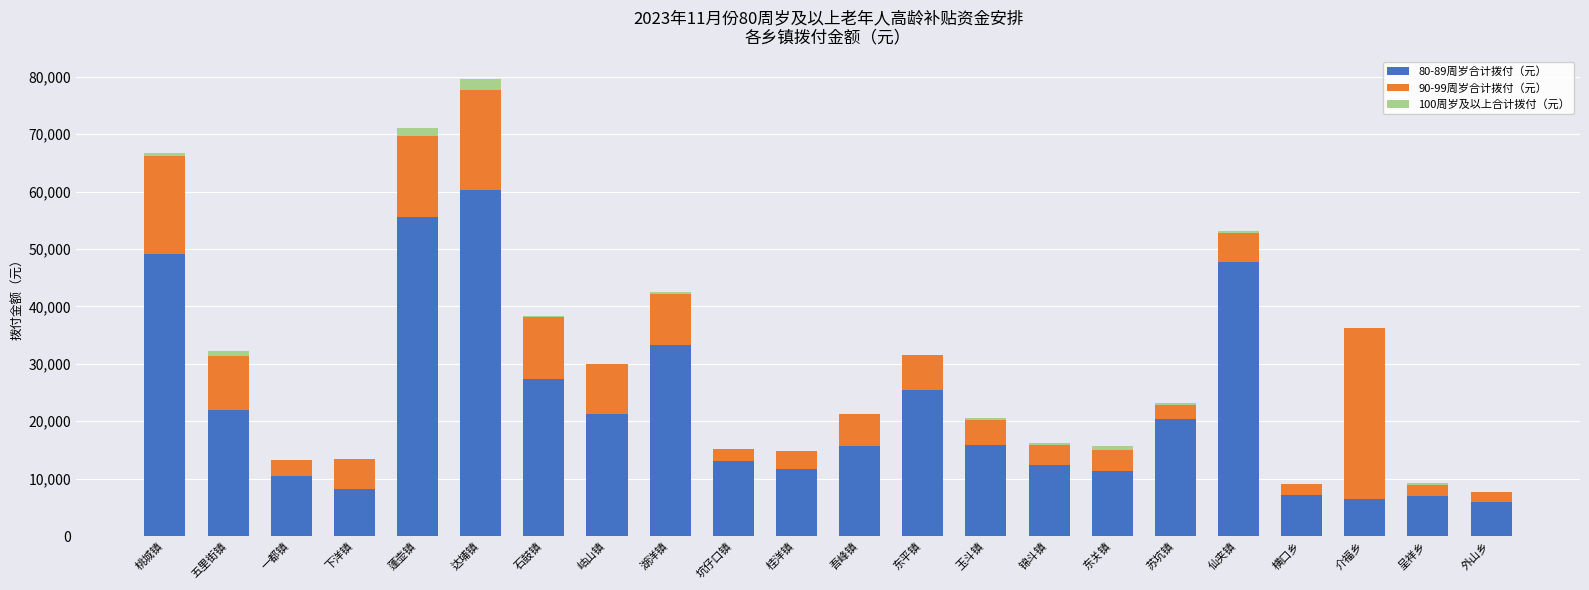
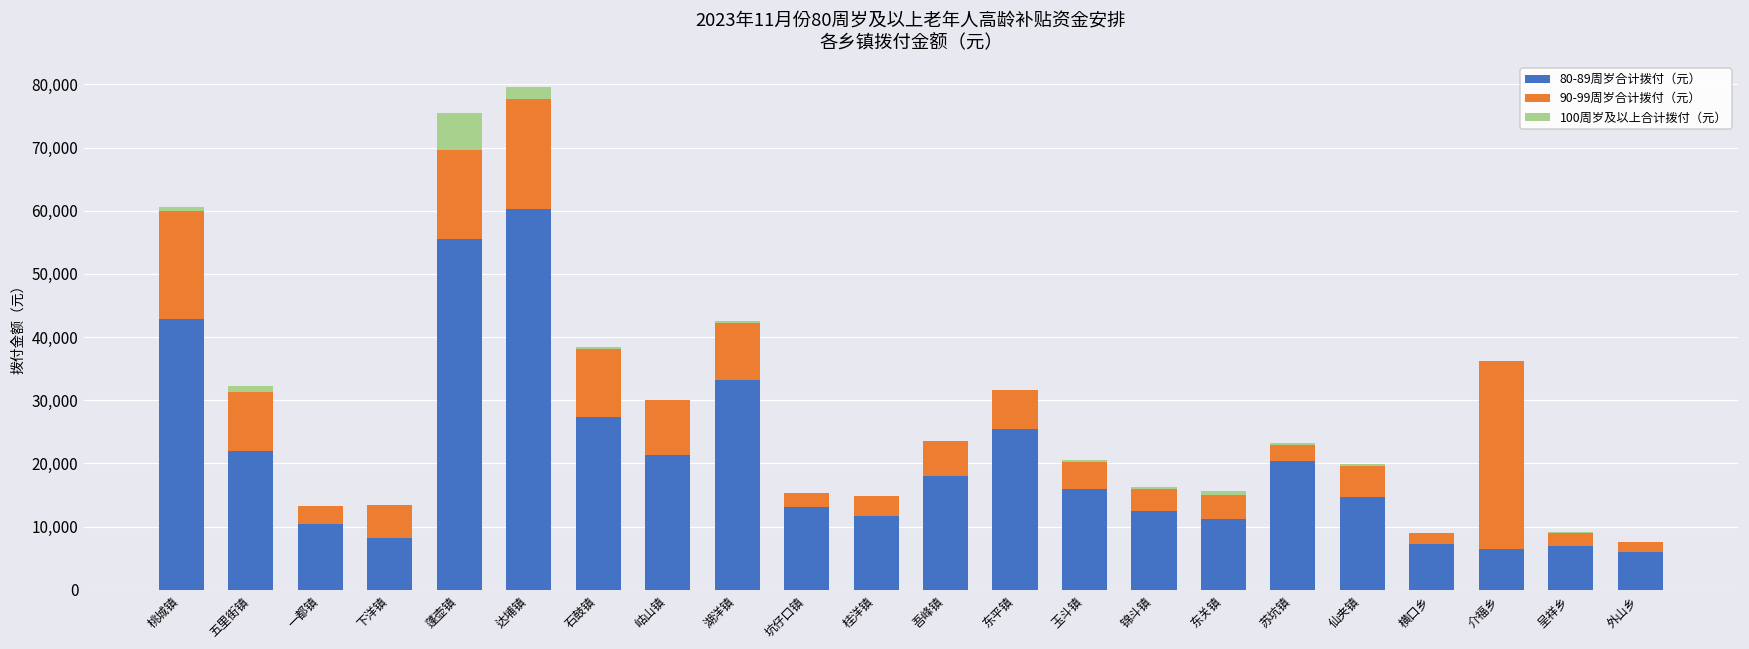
  {
    "80-89周岁合计拨付（元）": {
-     "桃城镇": "49,000",
+     "桃城镇": "43,000",
      "五里街镇": "22,000",
      "一都镇": "10,000",
      "下洋镇": "8,000",
      "蓬壶镇": "56,000",
      "达埔镇": "60,000",
      "石鼓镇": "27,000",
      "岵山镇": "21,000",
      "湖洋镇": "33,000",
      "坑仔口镇": "13,000",
      "桂洋镇": "12,000",
-     "吾峰镇": "16,000",
+     "吾峰镇": "18,000",
      "东平镇": "25,000",
      "玉斗镇": "16,000",
      "锦斗镇": "12,000",
      "东关镇": "11,000",
      "苏坑镇": "20,000",
-     "仙夹镇": "48,000",
+     "仙夹镇": "15,000",
      "横口乡": "7,000",
      "介福乡": "6,000",
      "呈祥乡": "7,000",
      "外山乡": "6,000"
    },
    "90-99周岁合计拨付（元）": {
      "桃城镇": "17,000",
      "五里街镇": "9,000",
      "一都镇": "3,000",
      "下洋镇": "5,000",
      "蓬壶镇": "14,000",
      "达埔镇": "18,000",
      "石鼓镇": "11,000",
      "岵山镇": "9,000",
      "湖洋镇": "9,000",
      "坑仔口镇": "2,000",
      "桂洋镇": "3,000",
      "吾峰镇": "6,000",
      "东平镇": "6,000",
      "玉斗镇": "4,000",
      "锦斗镇": "4,000",
      "东关镇": "4,000",
      "苏坑镇": "2,000",
      "仙夹镇": "5,000",
      "横口乡": "2,000",
      "介福乡": "30,000",
      "呈祥乡": "2,000",
      "外山乡": "2,000"
    },
    "100周岁及以上合计拨付（元）": {
      "桃城镇": "1,000",
      "五里街镇": "1,000",
      "一都镇": "0",
      "下洋镇": "0",
-     "蓬壶镇": "2,000",
+     "蓬壶镇": "6,000",
      "达埔镇": "2,000",
      "岵山镇": "0",
      "坑仔口镇": "0",
      "桂洋镇": "0",
      "吾峰镇": "0",
      "东平镇": "0",
      "东关镇": "1,000",
      "横口乡": "0",
      "介福乡": "0",
      "外山乡": "0"
    }
  }
